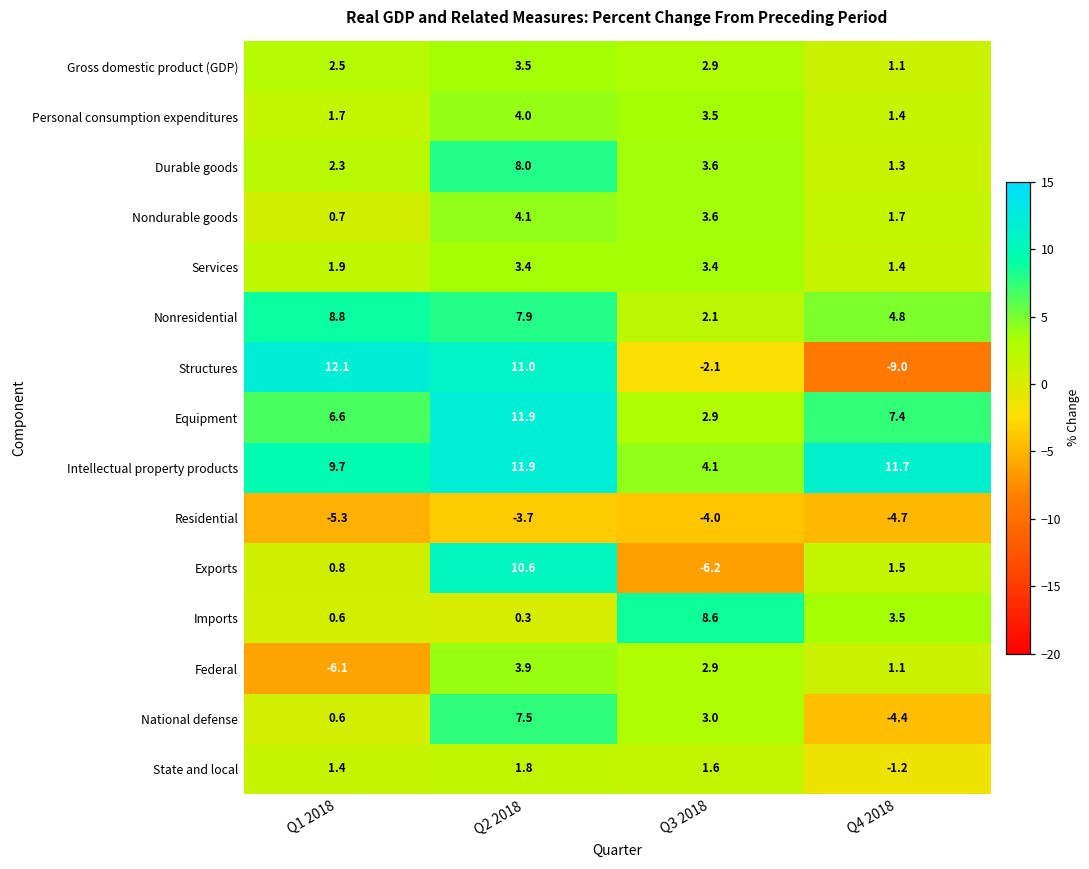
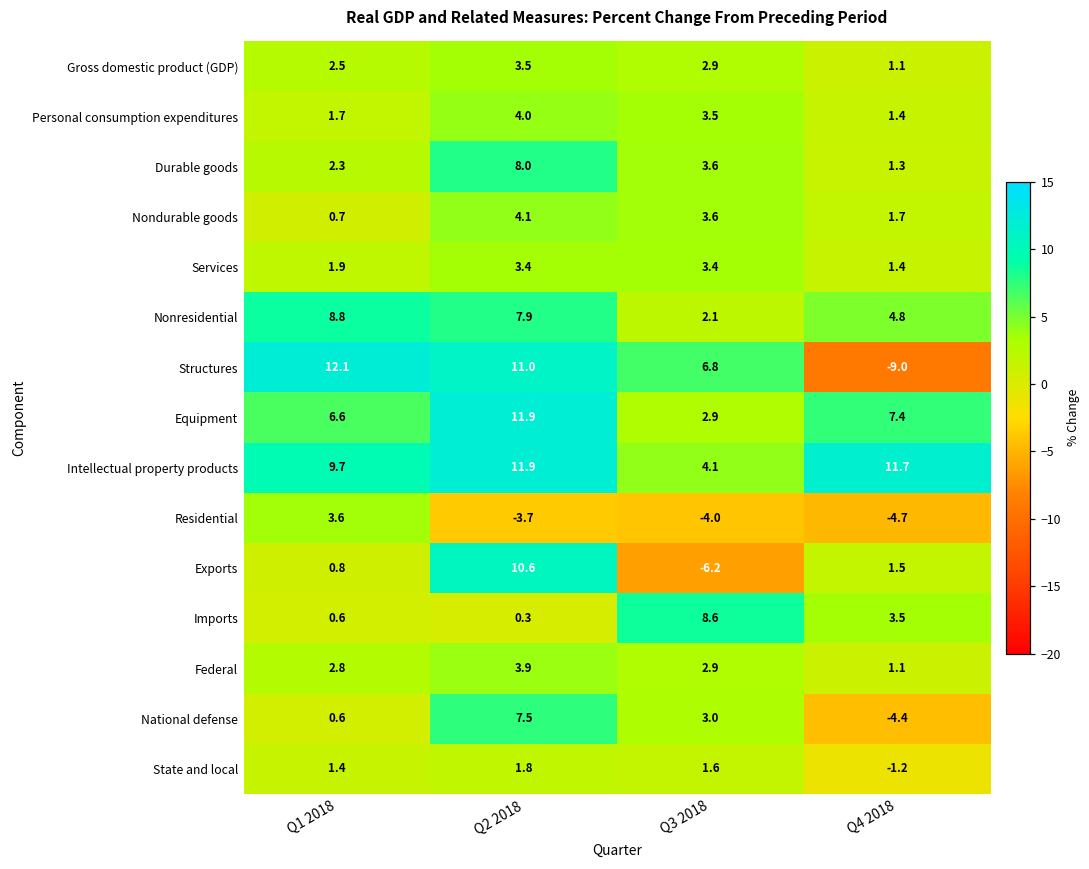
  {
    "Gross domestic product (GDP)": {
      "Q1 2018": 2.5,
      "Q2 2018": 3.5,
      "Q3 2018": 2.9,
      "Q4 2018": 1.1
    },
    "Personal consumption expenditures": {
      "Q1 2018": 1.7,
      "Q2 2018": 4.0,
      "Q3 2018": 3.5,
      "Q4 2018": 1.4
    },
    "Durable goods": {
      "Q1 2018": 2.3,
      "Q2 2018": 8.0,
      "Q3 2018": 3.6,
      "Q4 2018": 1.3
    },
    "Nondurable goods": {
      "Q1 2018": 0.7,
      "Q2 2018": 4.1,
      "Q3 2018": 3.6,
      "Q4 2018": 1.7
    },
    "Services": {
      "Q1 2018": 1.9,
      "Q2 2018": 3.4,
      "Q3 2018": 3.4,
      "Q4 2018": 1.4
    },
    "Nonresidential": {
      "Q1 2018": 8.8,
      "Q2 2018": 7.9,
      "Q3 2018": 2.1,
      "Q4 2018": 4.8
    },
    "Structures": {
      "Q1 2018": 12.1,
      "Q2 2018": 11.0,
-     "Q3 2018": -2.1,
+     "Q3 2018": 6.8,
      "Q4 2018": -9.0
    },
    "Equipment": {
      "Q1 2018": 6.6,
      "Q2 2018": 11.9,
      "Q3 2018": 2.9,
      "Q4 2018": 7.4
    },
    "Intellectual property products": {
      "Q1 2018": 9.7,
      "Q2 2018": 11.9,
      "Q3 2018": 4.1,
      "Q4 2018": 11.7
    },
    "Residential": {
-     "Q1 2018": -5.3,
+     "Q1 2018": 3.6,
      "Q2 2018": -3.7,
      "Q3 2018": -4.0,
      "Q4 2018": -4.7
    },
    "Exports": {
      "Q1 2018": 0.8,
      "Q2 2018": 10.6,
      "Q3 2018": -6.2,
      "Q4 2018": 1.5
    },
    "Imports": {
      "Q1 2018": 0.6,
      "Q2 2018": 0.3,
      "Q3 2018": 8.6,
      "Q4 2018": 3.5
    },
    "Federal": {
-     "Q1 2018": -6.1,
+     "Q1 2018": 2.8,
      "Q2 2018": 3.9,
      "Q3 2018": 2.9,
      "Q4 2018": 1.1
    },
    "National defense": {
      "Q1 2018": 0.6,
      "Q2 2018": 7.5,
      "Q3 2018": 3.0,
      "Q4 2018": -4.4
    },
    "State and local": {
      "Q1 2018": 1.4,
      "Q2 2018": 1.8,
      "Q3 2018": 1.6,
      "Q4 2018": -1.2
    }
  }
